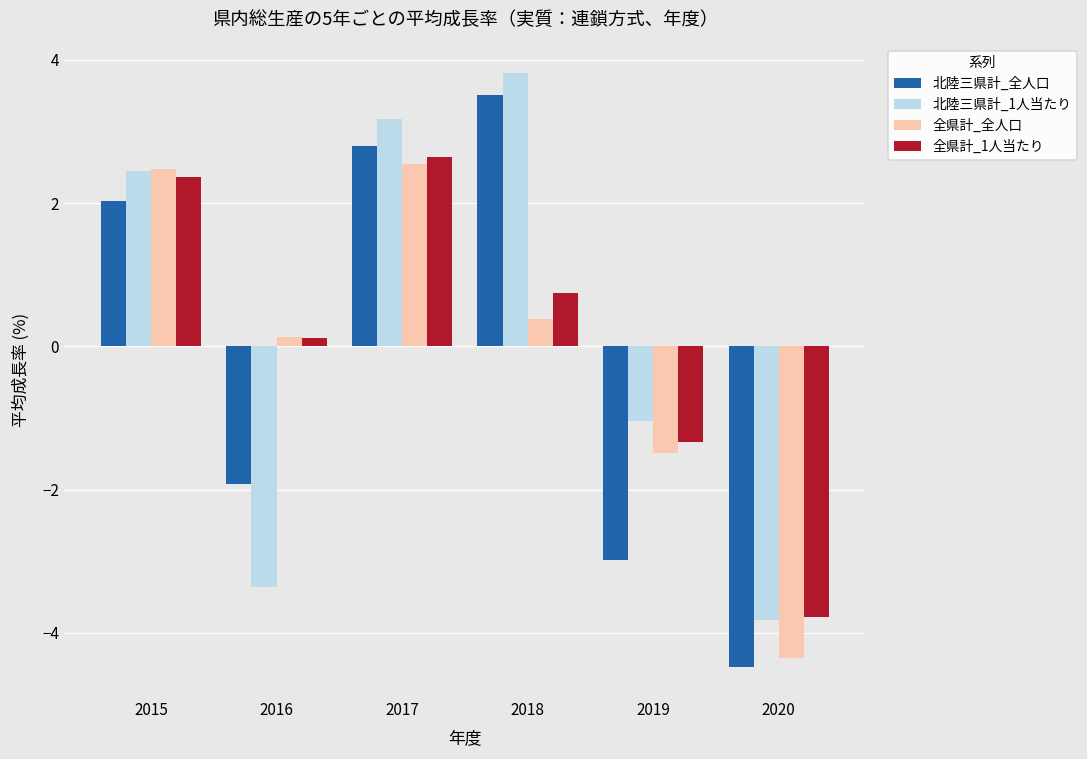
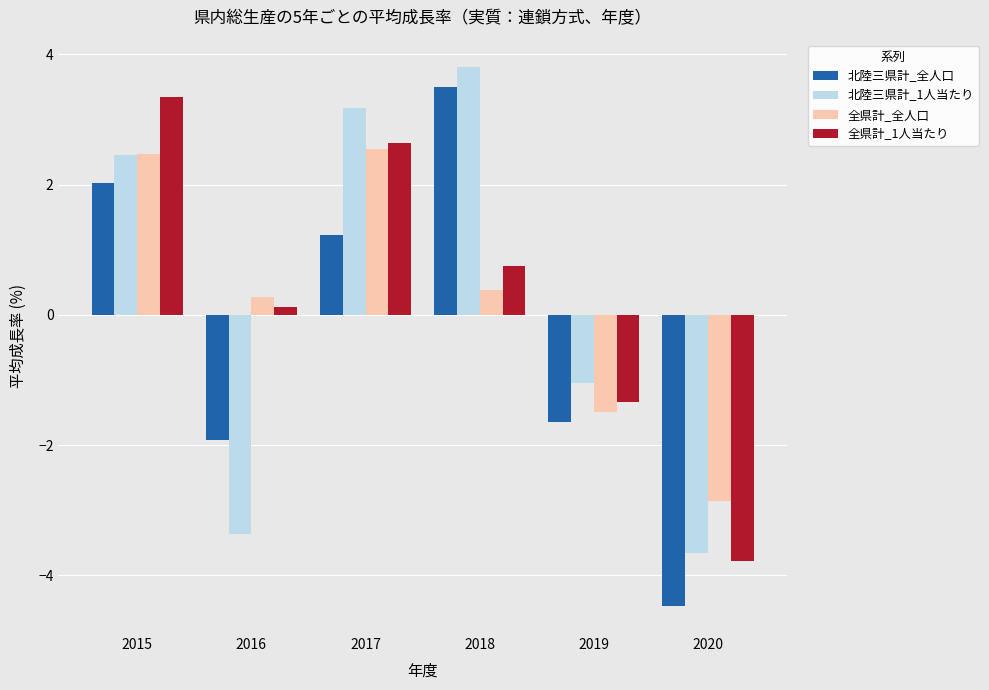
  {
    "北陸三県計_全人口": {
      "2015": 2.0,
      "2016": -1.9,
-     "2017": 2.8,
+     "2017": 1.2,
      "2018": 3.5,
-     "2019": -3.0,
+     "2019": -1.6,
      "2020": -4.5
    },
    "北陸三県計_1人当たり": {
      "2015": 2.4,
      "2016": -3.4,
      "2017": 3.2,
      "2018": 3.8,
      "2019": -1.0,
-     "2020": -3.8
+     "2020": -3.7
    },
    "全県計_全人口": {
      "2015": 2.5,
-     "2016": 0.1,
+     "2016": 0.3,
      "2017": 2.5,
      "2018": 0.4,
      "2019": -1.5,
-     "2020": -4.4
+     "2020": -2.9
    },
    "全県計_1人当たり": {
-     "2015": 2.4,
+     "2015": 3.3,
      "2016": 0.1,
      "2017": 2.6,
      "2018": 0.7,
      "2019": -1.3,
      "2020": -3.8
    }
  }
